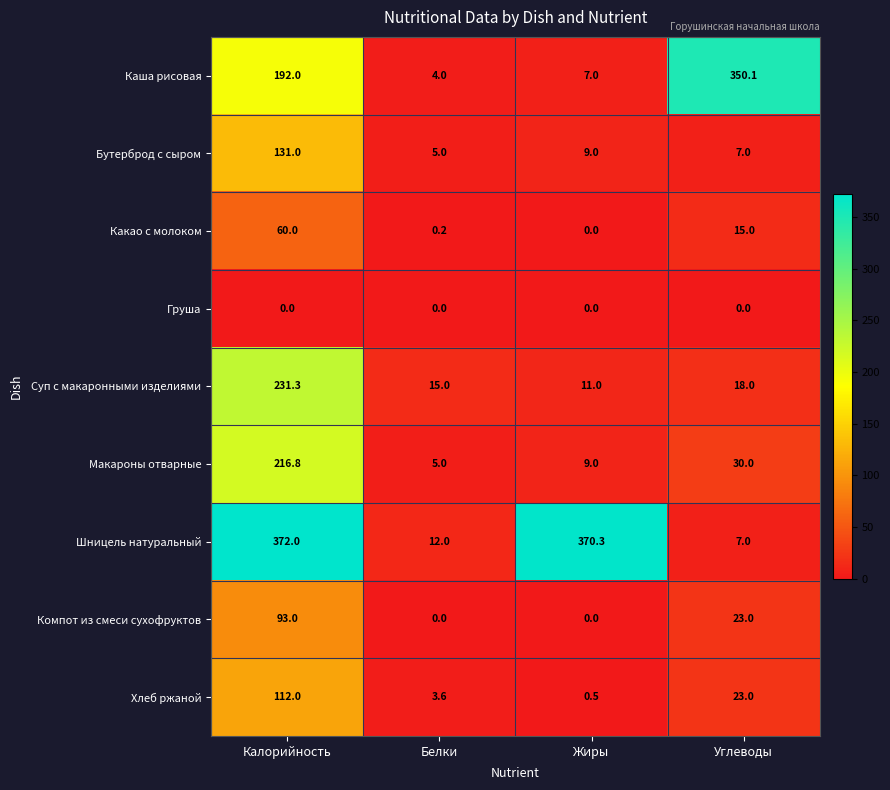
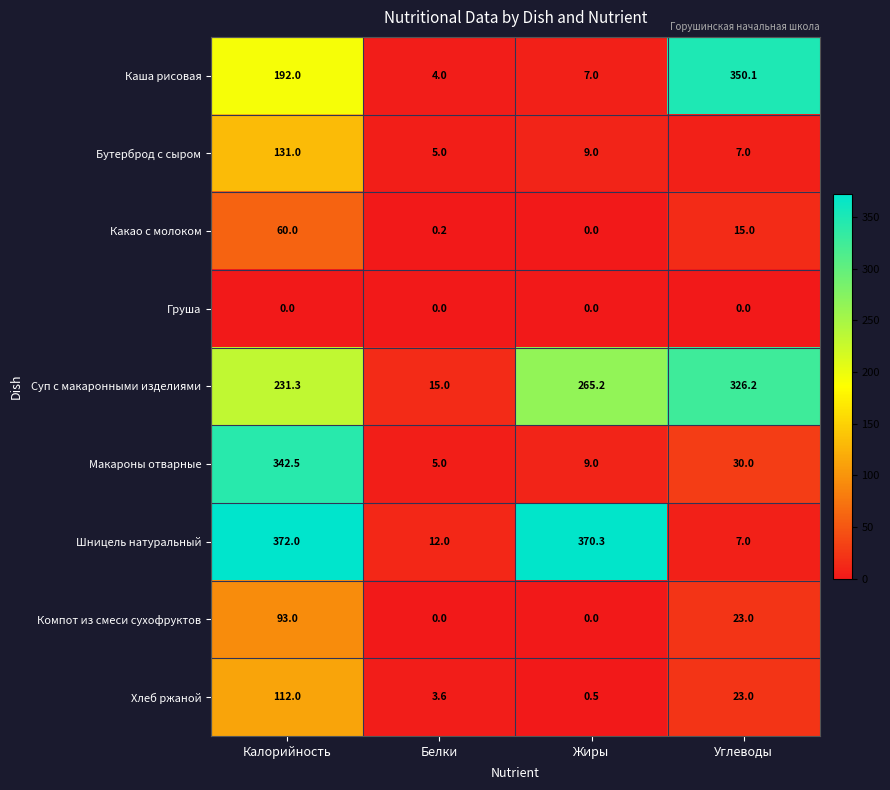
  {
    "Каша рисовая": {
      "Калорийность": 192.0,
      "Белки": 4.0,
      "Жиры": 7.0,
      "Углеводы": 350.1
    },
    "Бутерброд с сыром": {
      "Калорийность": 131.0,
      "Белки": 5.0,
      "Жиры": 9.0,
      "Углеводы": 7.0
    },
    "Какао с молоком": {
      "Калорийность": 60.0,
      "Белки": 0.2,
      "Жиры": 0.0,
      "Углеводы": 15.0
    },
    "Груша": {
      "Калорийность": 0.0,
      "Белки": 0.0,
      "Жиры": 0.0,
      "Углеводы": 0.0
    },
    "Суп с макаронными изделиями": {
      "Калорийность": 231.3,
      "Белки": 15.0,
-     "Жиры": 11.0,
-     "Углеводы": 18.0
+     "Жиры": 265.2,
+     "Углеводы": 326.2
    },
    "Макароны отварные": {
-     "Калорийность": 216.8,
+     "Калорийность": 342.5,
      "Белки": 5.0,
      "Жиры": 9.0,
      "Углеводы": 30.0
    },
    "Шницель натуральный": {
      "Калорийность": 372.0,
      "Белки": 12.0,
      "Жиры": 370.3,
      "Углеводы": 7.0
    },
    "Компот из смеси сухофруктов": {
      "Калорийность": 93.0,
      "Белки": 0.0,
      "Жиры": 0.0,
      "Углеводы": 23.0
    },
    "Хлеб ржаной": {
      "Калорийность": 112.0,
      "Белки": 3.6,
      "Жиры": 0.5,
      "Углеводы": 23.0
    }
  }
